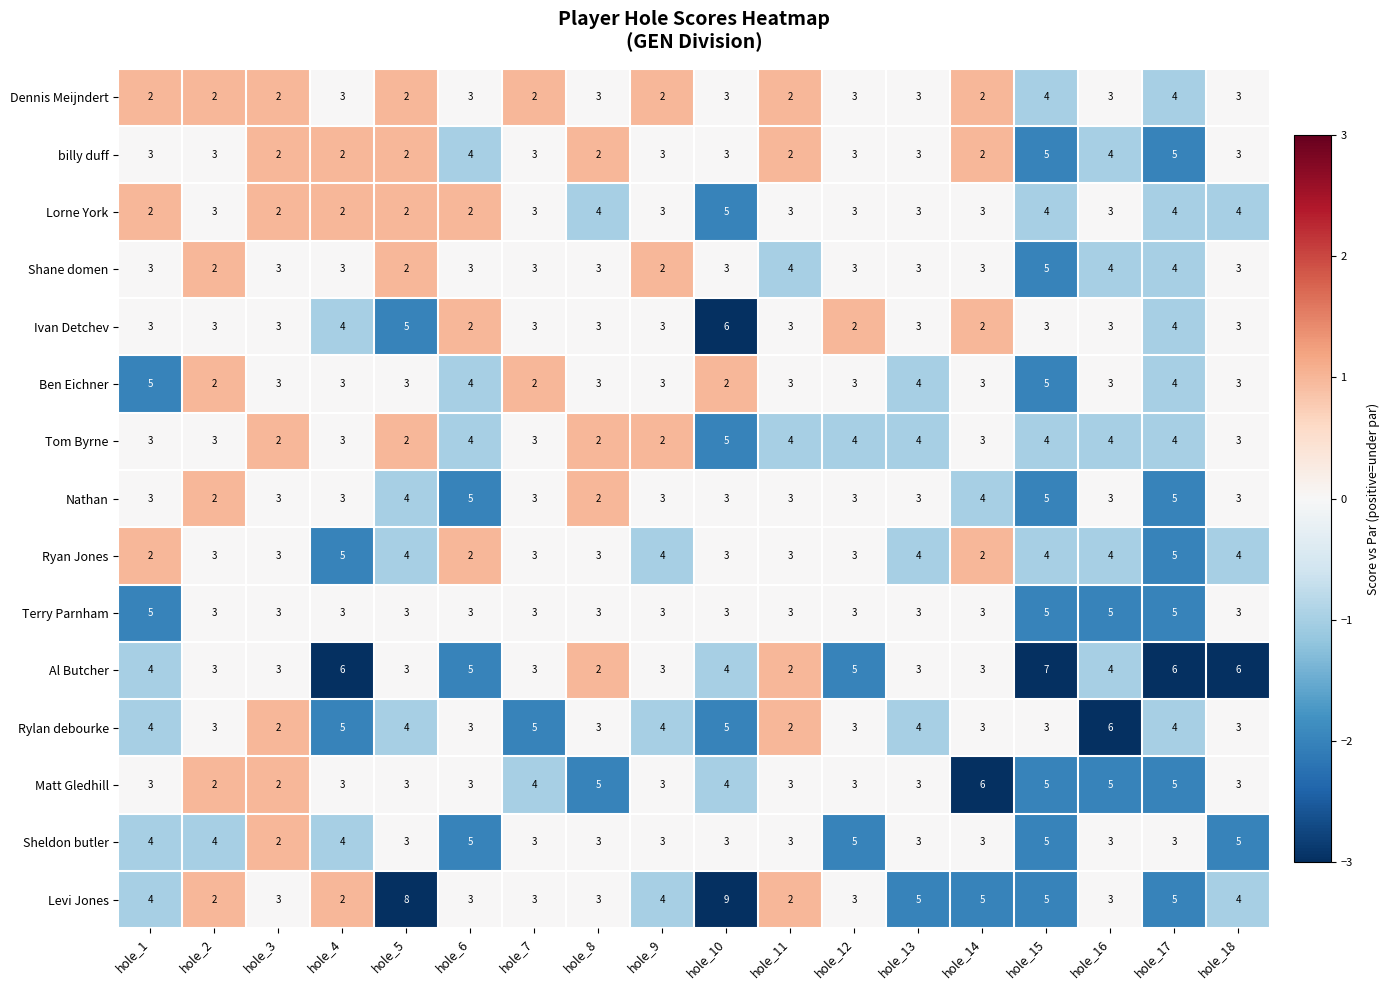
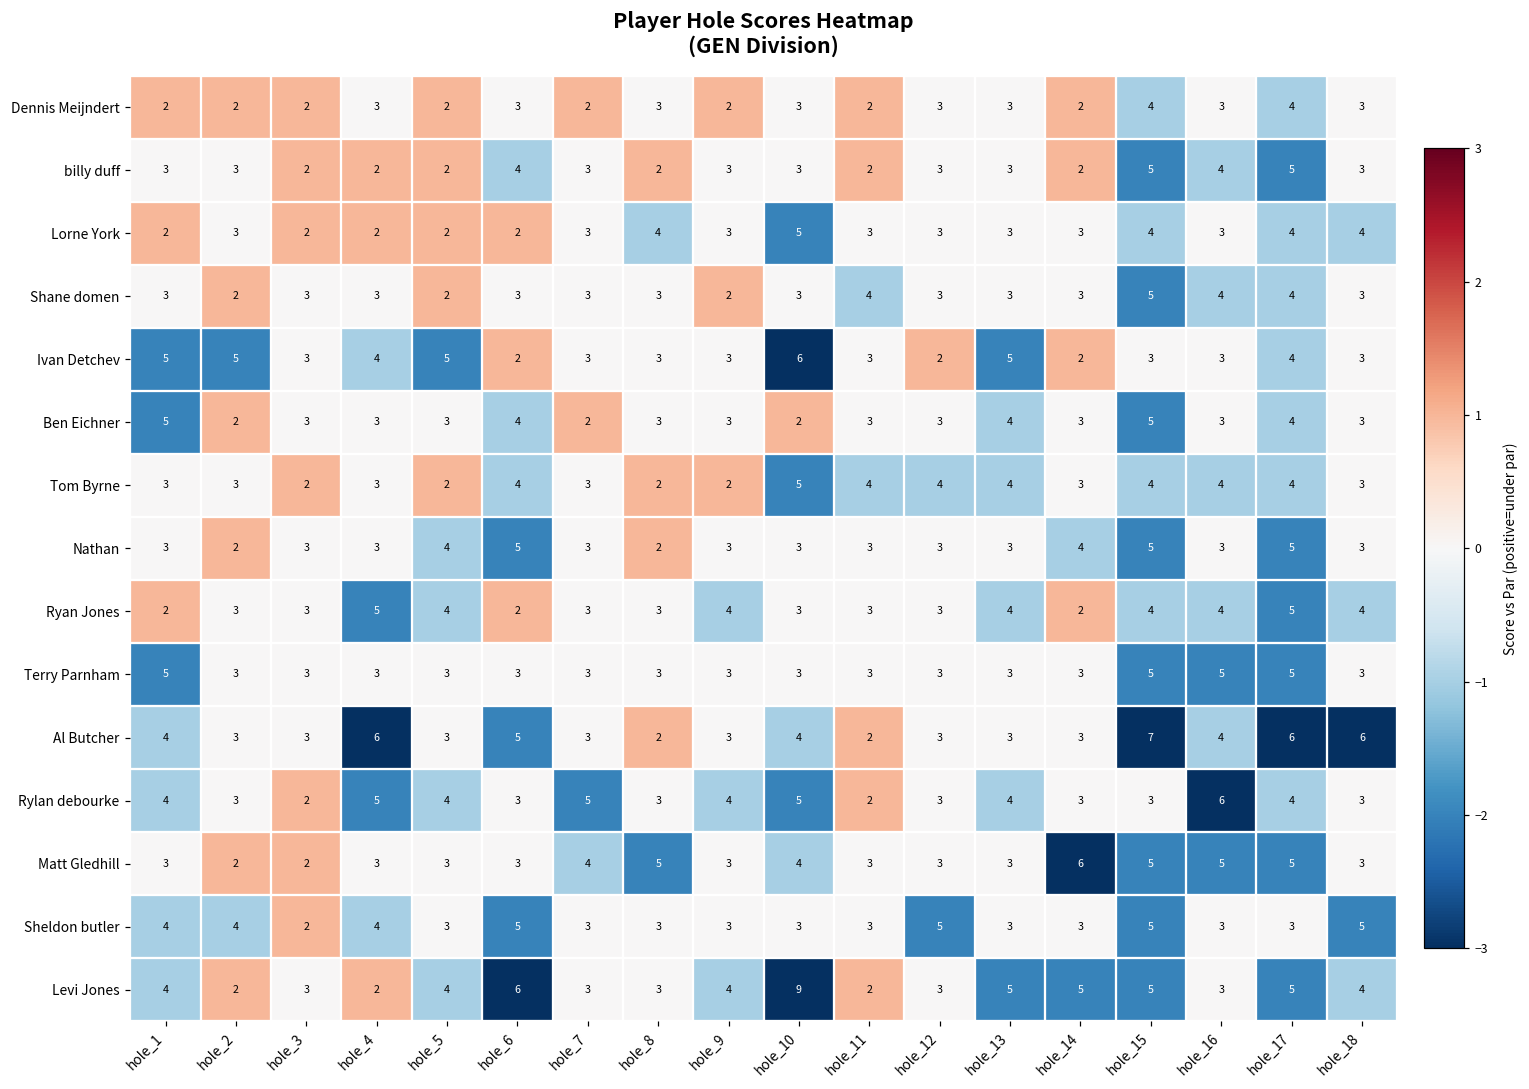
  {
    "Ivan Detchev": {
-     "hole_1": 3,
-     "hole_2": 3,
+     "hole_1": 5,
+     "hole_2": 5,
      "hole_3": 3,
      "hole_4": 4,
      "hole_5": 5,
      "hole_6": 2,
      "hole_7": 3,
      "hole_8": 3,
      "hole_9": 3,
      "hole_10": 6,
      "hole_11": 3,
      "hole_12": 2,
-     "hole_13": 3,
+     "hole_13": 5,
      "hole_14": 2,
      "hole_15": 3,
      "hole_16": 3,
      "hole_17": 4,
      "hole_18": 3
    },
    "Al Butcher": {
      "hole_1": 4,
      "hole_2": 3,
      "hole_3": 3,
      "hole_4": 6,
      "hole_5": 3,
      "hole_6": 5,
      "hole_7": 3,
      "hole_8": 2,
      "hole_9": 3,
      "hole_10": 4,
      "hole_11": 2,
-     "hole_12": 5,
+     "hole_12": 3,
      "hole_13": 3,
      "hole_14": 3,
      "hole_15": 7,
      "hole_16": 4,
      "hole_17": 6,
      "hole_18": 6
    },
    "Levi Jones": {
      "hole_1": 4,
      "hole_2": 2,
      "hole_3": 3,
      "hole_4": 2,
-     "hole_5": 8,
-     "hole_6": 3,
+     "hole_5": 4,
+     "hole_6": 6,
      "hole_7": 3,
      "hole_8": 3,
      "hole_9": 4,
      "hole_10": 9,
      "hole_11": 2,
      "hole_12": 3,
      "hole_13": 5,
      "hole_14": 5,
      "hole_15": 5,
      "hole_16": 3,
      "hole_17": 5,
      "hole_18": 4
    }
  }
